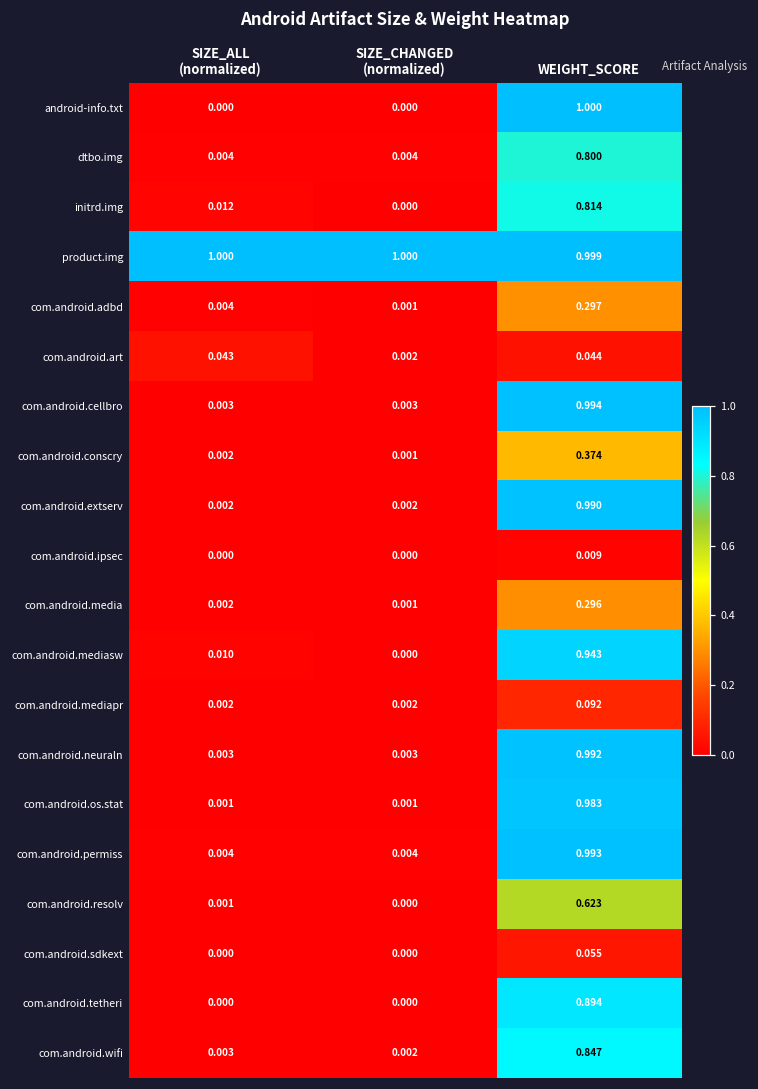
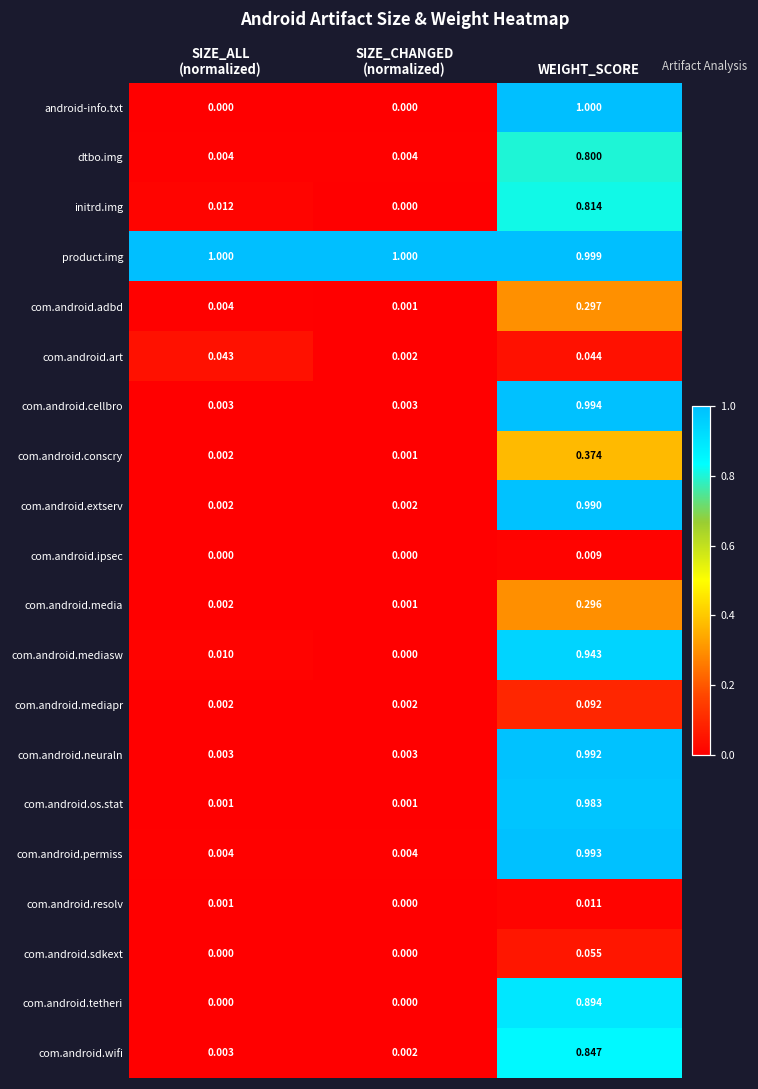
  {
    "android-info.txt": {
      "SIZE_ALL (normalized)": 0.000,
      "SIZE_CHANGED (normalized)": 0.000,
      "WEIGHT_SCORE": 1.000
    },
    "dtbo.img": {
      "SIZE_ALL (normalized)": 0.004,
      "SIZE_CHANGED (normalized)": 0.004,
      "WEIGHT_SCORE": 0.800
    },
    "initrd.img": {
      "SIZE_ALL (normalized)": 0.012,
      "SIZE_CHANGED (normalized)": 0.000,
      "WEIGHT_SCORE": 0.814
    },
    "product.img": {
      "SIZE_ALL (normalized)": 1.000,
      "SIZE_CHANGED (normalized)": 1.000,
      "WEIGHT_SCORE": 0.999
    },
    "com.android.adbd": {
      "SIZE_ALL (normalized)": 0.004,
      "SIZE_CHANGED (normalized)": 0.001,
      "WEIGHT_SCORE": 0.297
    },
    "com.android.art": {
      "SIZE_ALL (normalized)": 0.043,
      "SIZE_CHANGED (normalized)": 0.002,
      "WEIGHT_SCORE": 0.044
    },
    "com.android.cellbro": {
      "SIZE_ALL (normalized)": 0.003,
      "SIZE_CHANGED (normalized)": 0.003,
      "WEIGHT_SCORE": 0.994
    },
    "com.android.conscry": {
      "SIZE_ALL (normalized)": 0.002,
      "SIZE_CHANGED (normalized)": 0.001,
      "WEIGHT_SCORE": 0.374
    },
    "com.android.extserv": {
      "SIZE_ALL (normalized)": 0.002,
      "SIZE_CHANGED (normalized)": 0.002,
      "WEIGHT_SCORE": 0.990
    },
    "com.android.ipsec": {
      "SIZE_ALL (normalized)": 0.000,
      "SIZE_CHANGED (normalized)": 0.000,
      "WEIGHT_SCORE": 0.009
    },
    "com.android.media": {
      "SIZE_ALL (normalized)": 0.002,
      "SIZE_CHANGED (normalized)": 0.001,
      "WEIGHT_SCORE": 0.296
    },
    "com.android.mediasw": {
      "SIZE_ALL (normalized)": 0.010,
      "SIZE_CHANGED (normalized)": 0.000,
      "WEIGHT_SCORE": 0.943
    },
    "com.android.mediapr": {
      "SIZE_ALL (normalized)": 0.002,
      "SIZE_CHANGED (normalized)": 0.002,
      "WEIGHT_SCORE": 0.092
    },
    "com.android.neuraln": {
      "SIZE_ALL (normalized)": 0.003,
      "SIZE_CHANGED (normalized)": 0.003,
      "WEIGHT_SCORE": 0.992
    },
    "com.android.os.stat": {
      "SIZE_ALL (normalized)": 0.001,
      "SIZE_CHANGED (normalized)": 0.001,
      "WEIGHT_SCORE": 0.983
    },
    "com.android.permiss": {
      "SIZE_ALL (normalized)": 0.004,
      "SIZE_CHANGED (normalized)": 0.004,
      "WEIGHT_SCORE": 0.993
    },
    "com.android.resolv": {
      "SIZE_ALL (normalized)": 0.001,
      "SIZE_CHANGED (normalized)": 0.000,
-     "WEIGHT_SCORE": 0.623
+     "WEIGHT_SCORE": 0.011
    },
    "com.android.sdkext": {
      "SIZE_ALL (normalized)": 0.000,
      "SIZE_CHANGED (normalized)": 0.000,
      "WEIGHT_SCORE": 0.055
    },
    "com.android.tetheri": {
      "SIZE_ALL (normalized)": 0.000,
      "SIZE_CHANGED (normalized)": 0.000,
      "WEIGHT_SCORE": 0.894
    },
    "com.android.wifi": {
      "SIZE_ALL (normalized)": 0.003,
      "SIZE_CHANGED (normalized)": 0.002,
      "WEIGHT_SCORE": 0.847
    }
  }
